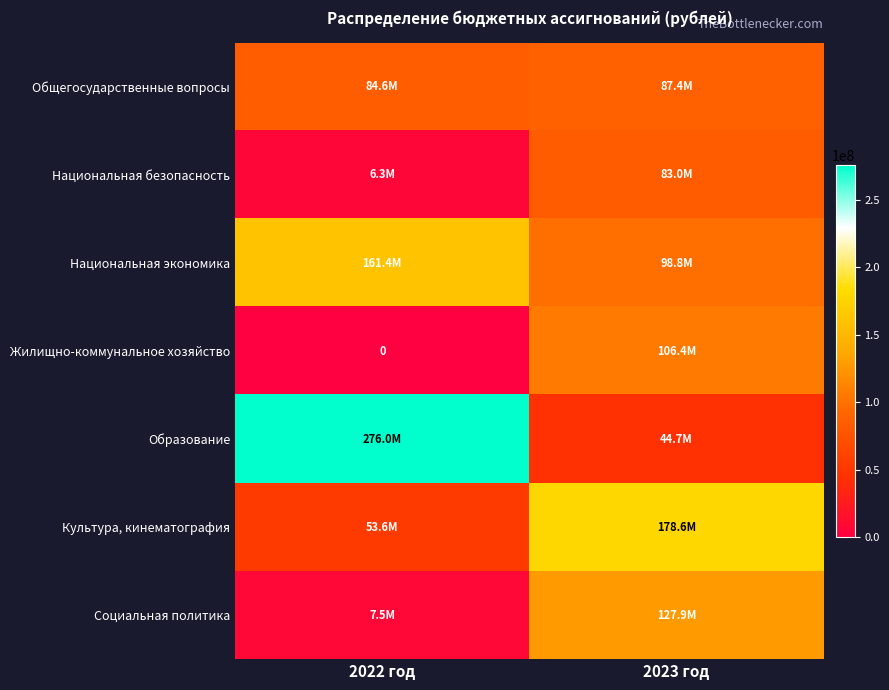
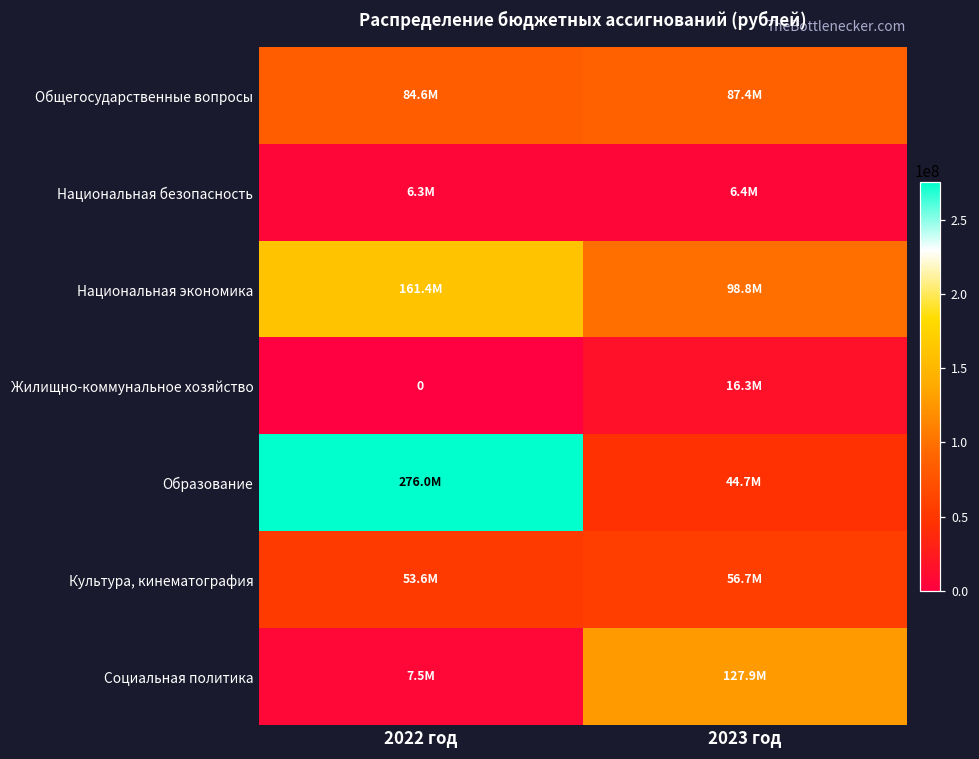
  {
    "Общегосударственные вопросы": {
      "2022 год": "84.6M",
      "2023 год": "87.4M"
    },
    "Национальная безопасность": {
      "2022 год": "6.3M",
-     "2023 год": "83.0M"
+     "2023 год": "6.4M"
    },
    "Национальная экономика": {
      "2022 год": "161.4M",
      "2023 год": "98.8M"
    },
    "Жилищно-коммунальное хозяйство": {
      "2022 год": "0",
-     "2023 год": "106.4M"
+     "2023 год": "16.3M"
    },
    "Образование": {
      "2022 год": "276.0M",
      "2023 год": "44.7M"
    },
    "Культура, кинематография": {
      "2022 год": "53.6M",
-     "2023 год": "178.6M"
+     "2023 год": "56.7M"
    },
    "Социальная политика": {
      "2022 год": "7.5M",
      "2023 год": "127.9M"
    }
  }
